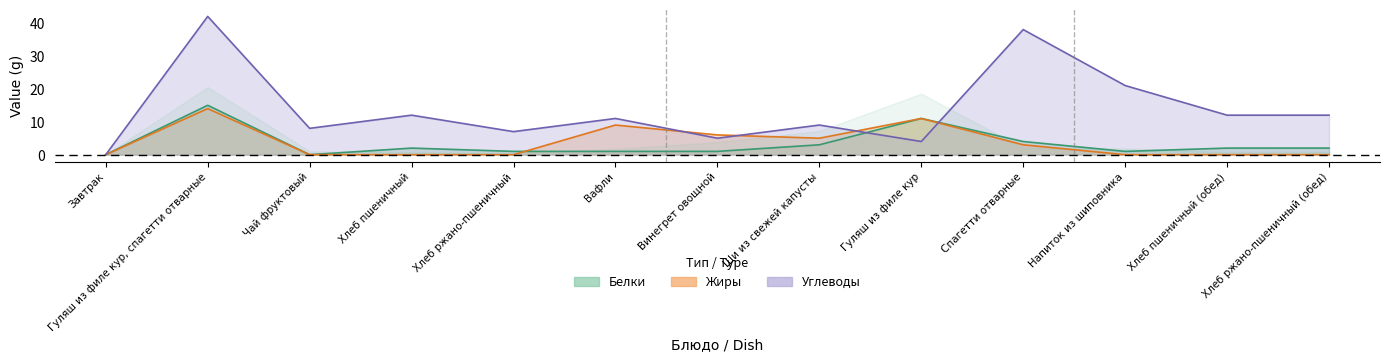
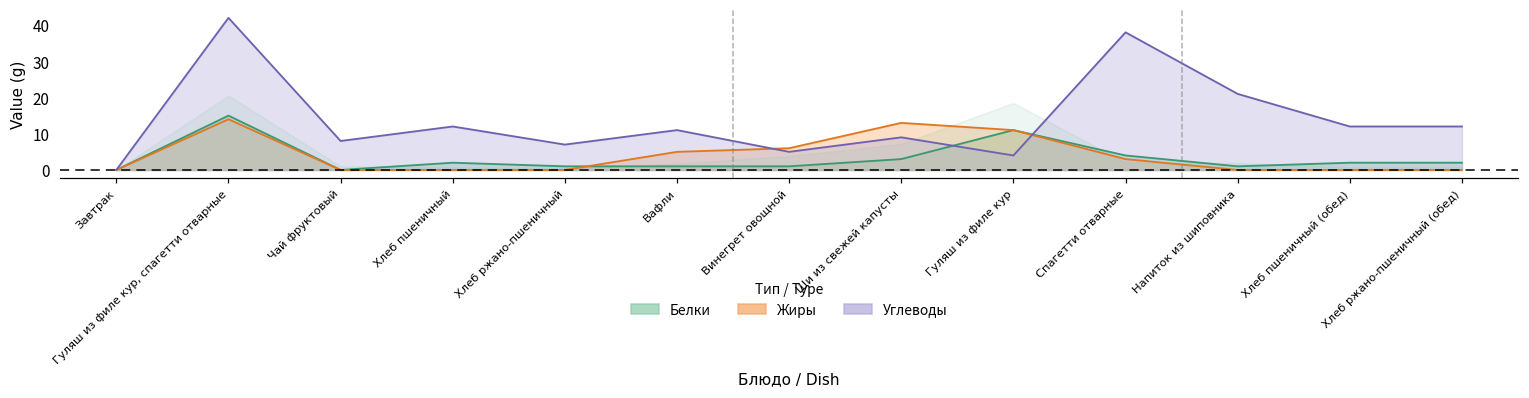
  {
    "Жиры": {
      "Гуляш из филе кур, спагетти отварные": 14,
-     "Вафли": 9,
+     "Вафли": 5,
      "Винегрет овощной": 6,
-     "Щи из свежей капусты": 5,
+     "Щи из свежей капусты": 13,
      "Спагетти отварные": 3,
      "Напиток из шиповника": 0,
      "Хлеб ржано-пшеничный (обед)": 0
    }
  }
